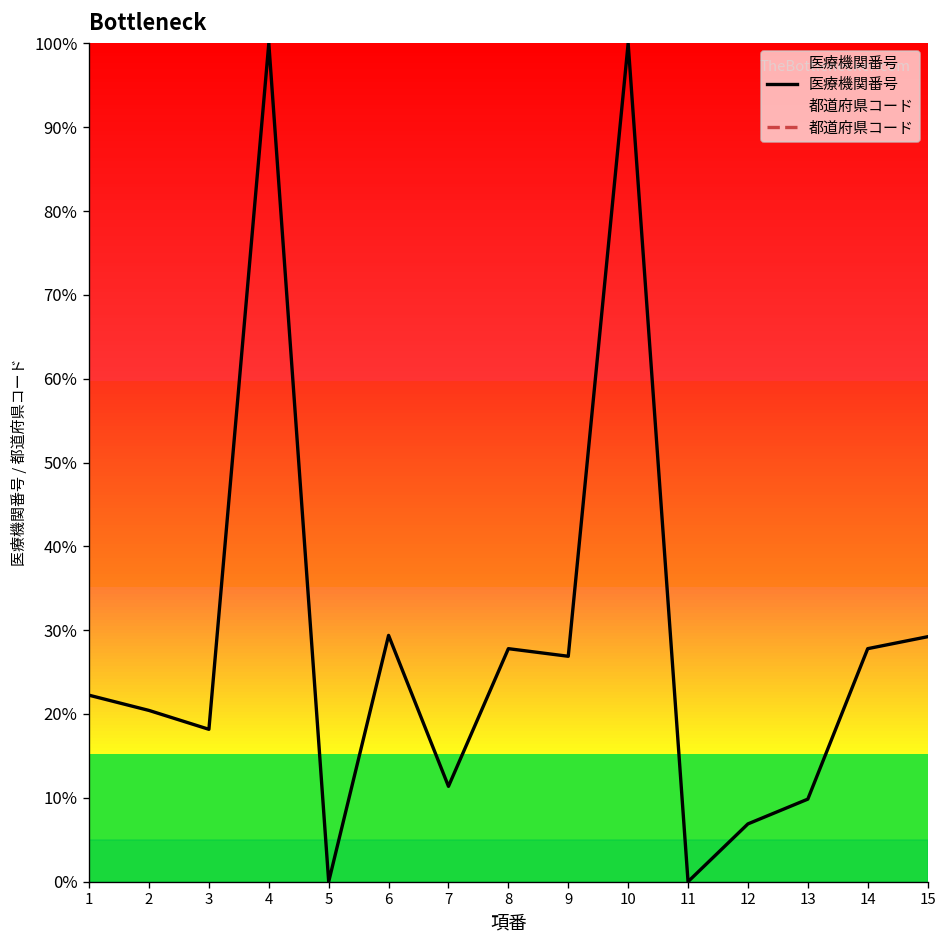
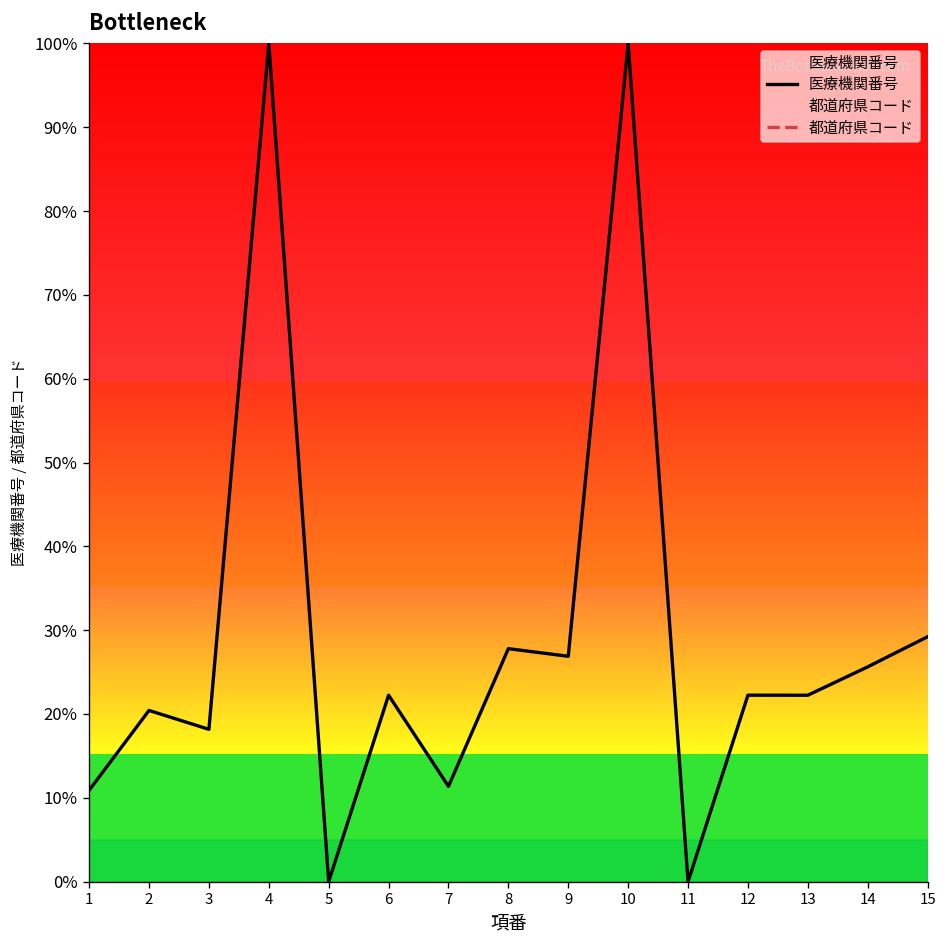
  {
-   "1": "22%",
+   "1": "11%",
    "2": "20%",
    "3": "18%",
    "4": "100%",
-   "6": "29%",
+   "6": "22%",
    "7": "11%",
    "8": "28%",
    "9": "27%",
    "10": "100%",
-   "12": "7%",
-   "13": "10%",
-   "14": "28%",
+   "12": "22%",
+   "13": "22%",
+   "14": "26%",
    "15": "29%"
  }
